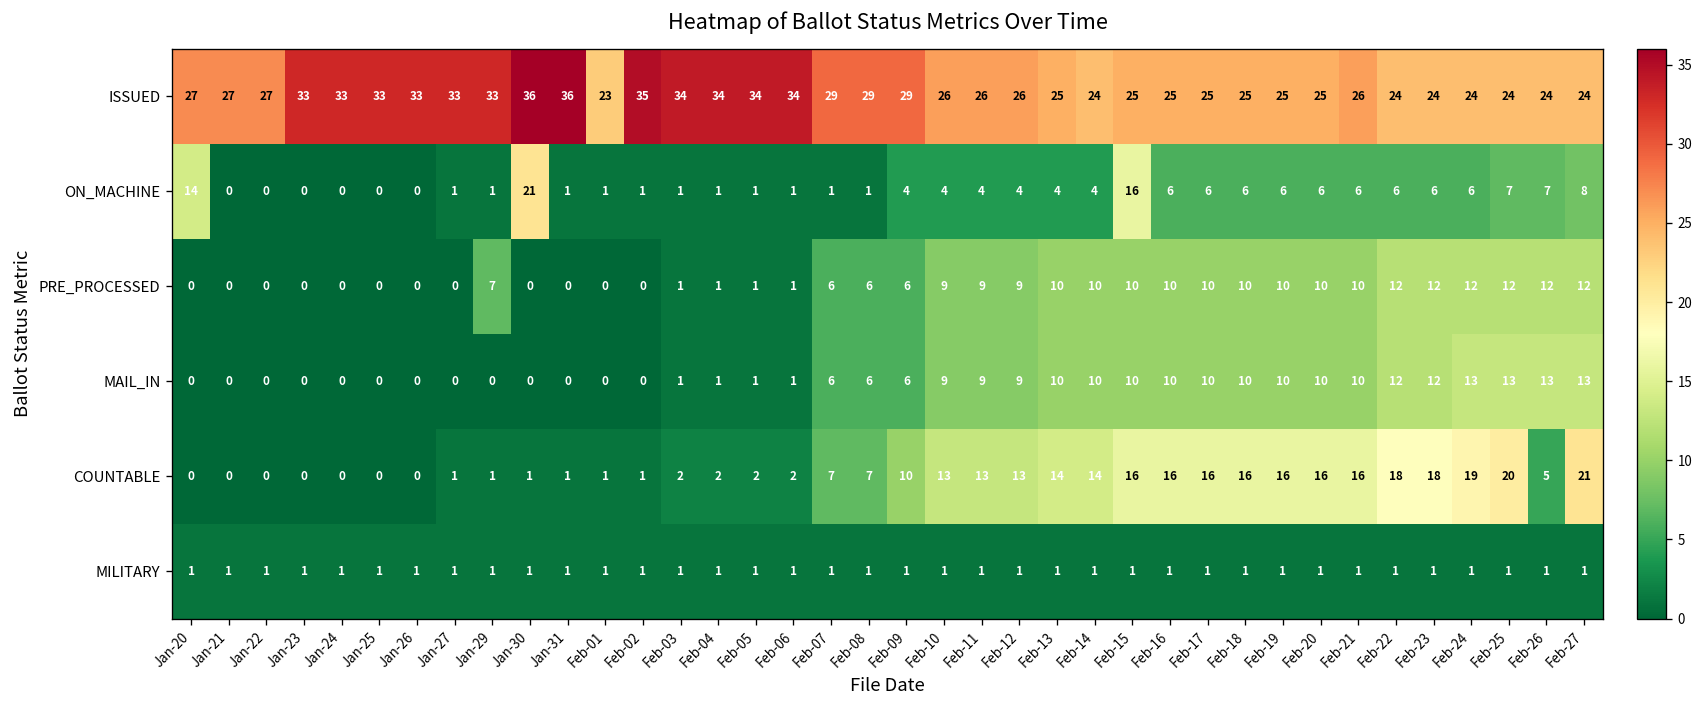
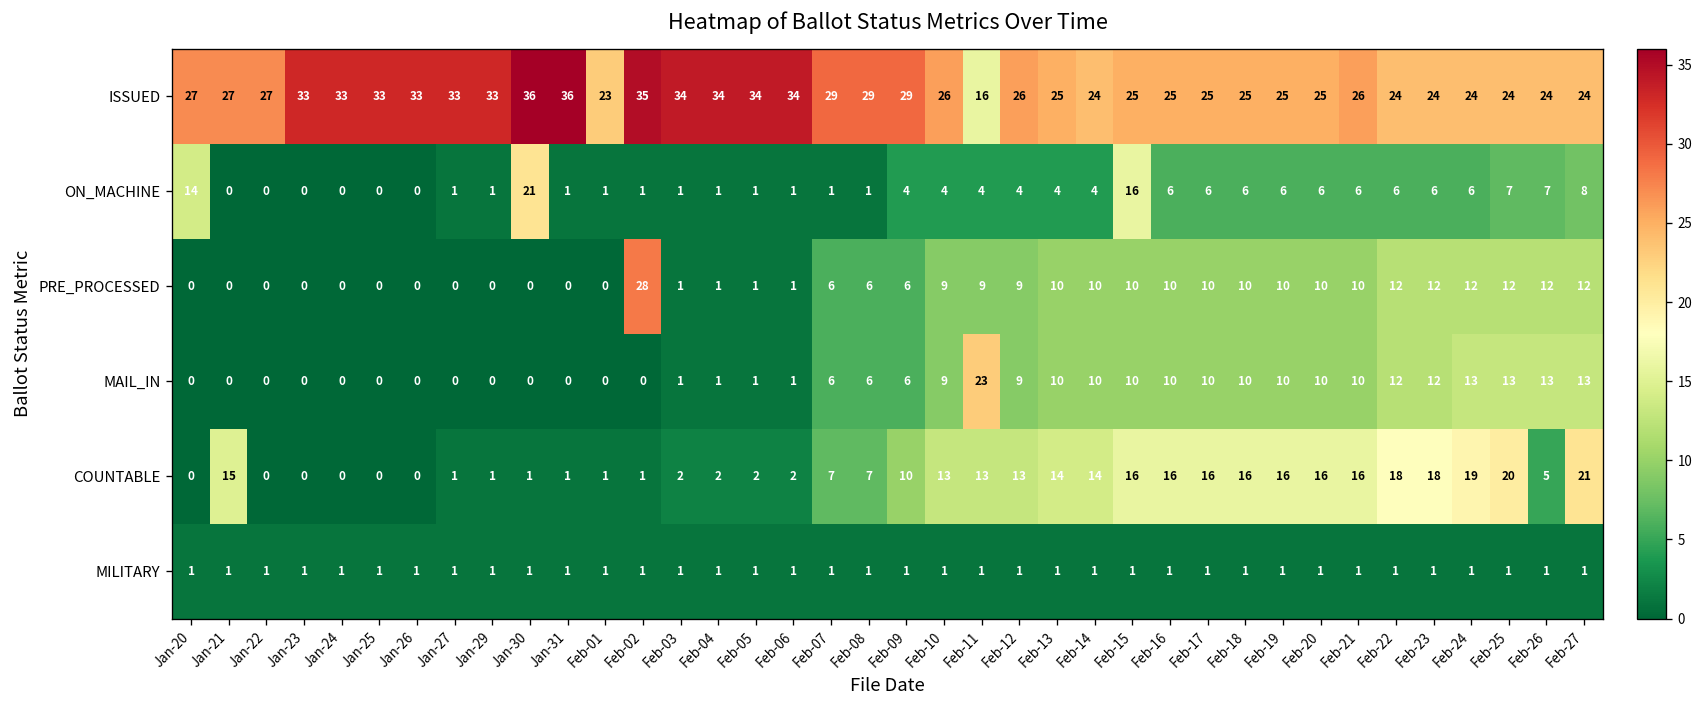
  {
    "ISSUED": {
      "Jan-20": 27,
      "Jan-21": 27,
      "Jan-22": 27,
      "Jan-23": 33,
      "Jan-24": 33,
      "Jan-25": 33,
      "Jan-26": 33,
      "Jan-27": 33,
      "Jan-29": 33,
      "Jan-30": 36,
      "Jan-31": 36,
      "Feb-01": 23,
      "Feb-02": 35,
      "Feb-03": 34,
      "Feb-04": 34,
      "Feb-05": 34,
      "Feb-06": 34,
      "Feb-07": 29,
      "Feb-08": 29,
      "Feb-09": 29,
      "Feb-10": 26,
-     "Feb-11": 26,
+     "Feb-11": 16,
      "Feb-12": 26,
      "Feb-13": 25,
      "Feb-14": 24,
      "Feb-15": 25,
      "Feb-16": 25,
      "Feb-17": 25,
      "Feb-18": 25,
      "Feb-19": 25,
      "Feb-20": 25,
      "Feb-21": 26,
      "Feb-22": 24,
      "Feb-23": 24,
      "Feb-24": 24,
      "Feb-25": 24,
      "Feb-26": 24,
      "Feb-27": 24
    },
    "PRE_PROCESSED": {
      "Jan-20": 0,
      "Jan-21": 0,
      "Jan-22": 0,
      "Jan-23": 0,
      "Jan-24": 0,
      "Jan-25": 0,
      "Jan-26": 0,
      "Jan-27": 0,
-     "Jan-29": 7,
+     "Jan-29": 0,
      "Jan-30": 0,
      "Jan-31": 0,
      "Feb-01": 0,
-     "Feb-02": 0,
+     "Feb-02": 28,
      "Feb-03": 1,
      "Feb-04": 1,
      "Feb-05": 1,
      "Feb-06": 1,
      "Feb-07": 6,
      "Feb-08": 6,
      "Feb-09": 6,
      "Feb-10": 9,
      "Feb-11": 9,
      "Feb-12": 9,
      "Feb-13": 10,
      "Feb-14": 10,
      "Feb-15": 10,
      "Feb-16": 10,
      "Feb-17": 10,
      "Feb-18": 10,
      "Feb-19": 10,
      "Feb-20": 10,
      "Feb-21": 10,
      "Feb-22": 12,
      "Feb-23": 12,
      "Feb-24": 12,
      "Feb-25": 12,
      "Feb-26": 12,
      "Feb-27": 12
    },
    "MAIL_IN": {
      "Jan-20": 0,
      "Jan-21": 0,
      "Jan-22": 0,
      "Jan-23": 0,
      "Jan-24": 0,
      "Jan-25": 0,
      "Jan-26": 0,
      "Jan-27": 0,
      "Jan-29": 0,
      "Jan-30": 0,
      "Jan-31": 0,
      "Feb-01": 0,
      "Feb-02": 0,
      "Feb-03": 1,
      "Feb-04": 1,
      "Feb-05": 1,
      "Feb-06": 1,
      "Feb-07": 6,
      "Feb-08": 6,
      "Feb-09": 6,
      "Feb-10": 9,
-     "Feb-11": 9,
+     "Feb-11": 23,
      "Feb-12": 9,
      "Feb-13": 10,
      "Feb-14": 10,
      "Feb-15": 10,
      "Feb-16": 10,
      "Feb-17": 10,
      "Feb-18": 10,
      "Feb-19": 10,
      "Feb-20": 10,
      "Feb-21": 10,
      "Feb-22": 12,
      "Feb-23": 12,
      "Feb-24": 13,
      "Feb-25": 13,
      "Feb-26": 13,
      "Feb-27": 13
    },
    "COUNTABLE": {
      "Jan-20": 0,
-     "Jan-21": 0,
+     "Jan-21": 15,
      "Jan-22": 0,
      "Jan-23": 0,
      "Jan-24": 0,
      "Jan-25": 0,
      "Jan-26": 0,
      "Jan-27": 1,
      "Jan-29": 1,
      "Jan-30": 1,
      "Jan-31": 1,
      "Feb-01": 1,
      "Feb-02": 1,
      "Feb-03": 2,
      "Feb-04": 2,
      "Feb-05": 2,
      "Feb-06": 2,
      "Feb-07": 7,
      "Feb-08": 7,
      "Feb-09": 10,
      "Feb-10": 13,
      "Feb-11": 13,
      "Feb-12": 13,
      "Feb-13": 14,
      "Feb-14": 14,
      "Feb-15": 16,
      "Feb-16": 16,
      "Feb-17": 16,
      "Feb-18": 16,
      "Feb-19": 16,
      "Feb-20": 16,
      "Feb-21": 16,
      "Feb-22": 18,
      "Feb-23": 18,
      "Feb-24": 19,
      "Feb-25": 20,
      "Feb-26": 5,
      "Feb-27": 21
    }
  }
